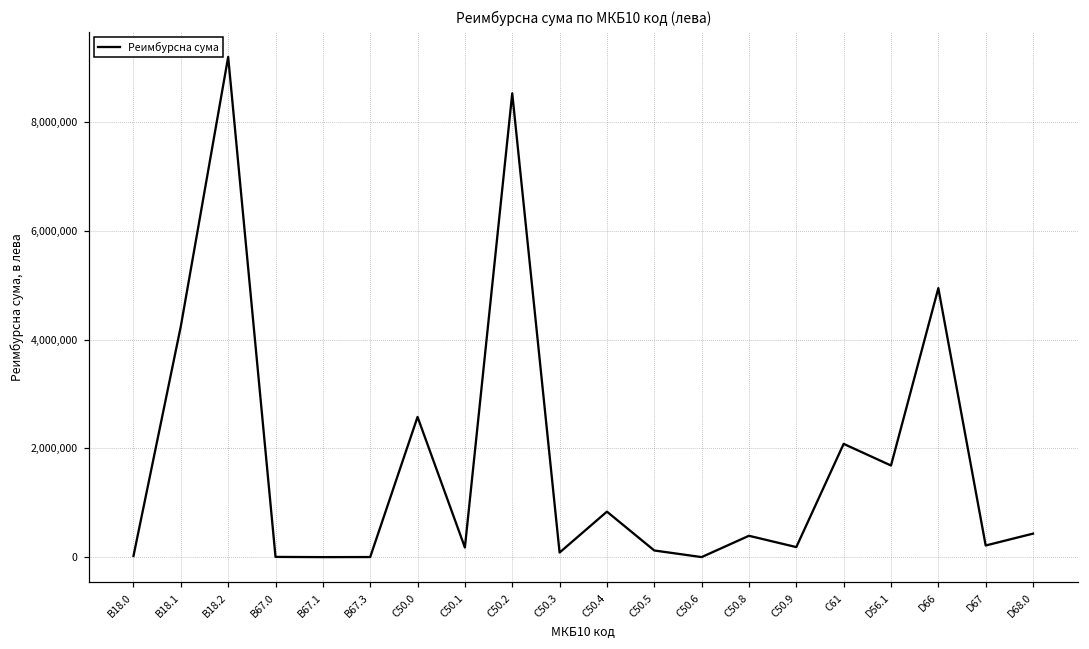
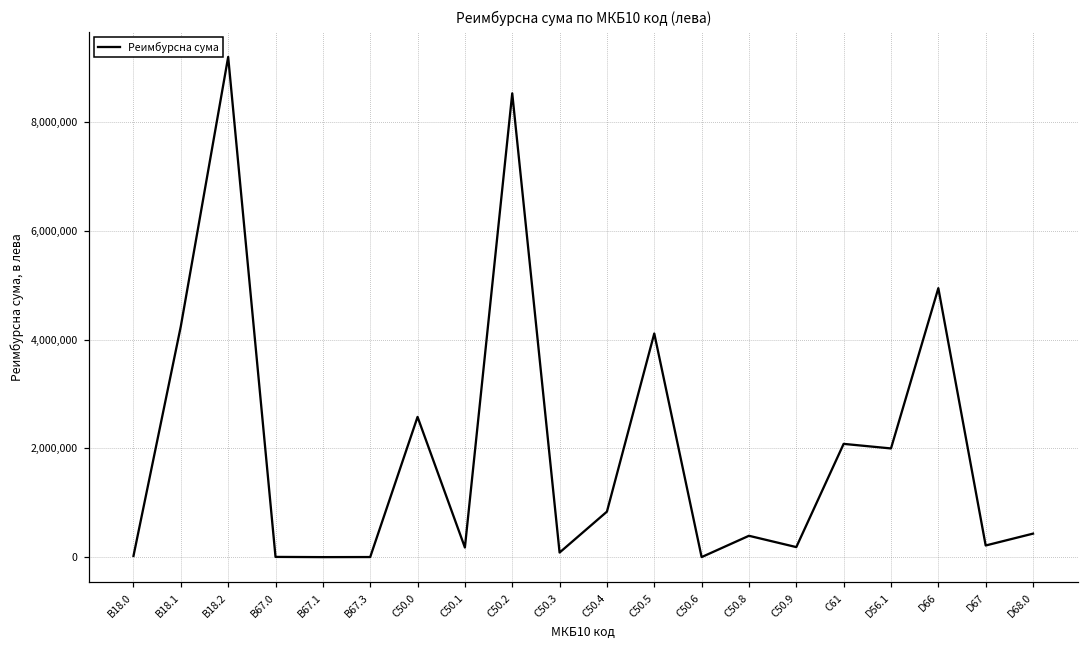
  {
    "B18.0": "0",
    "B18.1": "4,200,000",
    "B18.2": "9,200,000",
    "B67.0": "0",
    "B67.1": "0",
    "B67.3": "0",
    "C50.0": "2,600,000",
    "C50.1": "200,000",
    "C50.2": "8,500,000",
    "C50.3": "100,000",
    "C50.4": "800,000",
-   "C50.5": "100,000",
+   "C50.5": "4,100,000",
    "C50.6": "0",
    "C50.8": "400,000",
    "C50.9": "200,000",
    "C61": "2,100,000",
-   "D56.1": "1,700,000",
+   "D56.1": "2,000,000",
    "D66": "4,900,000",
    "D67": "200,000",
    "D68.0": "400,000"
  }
